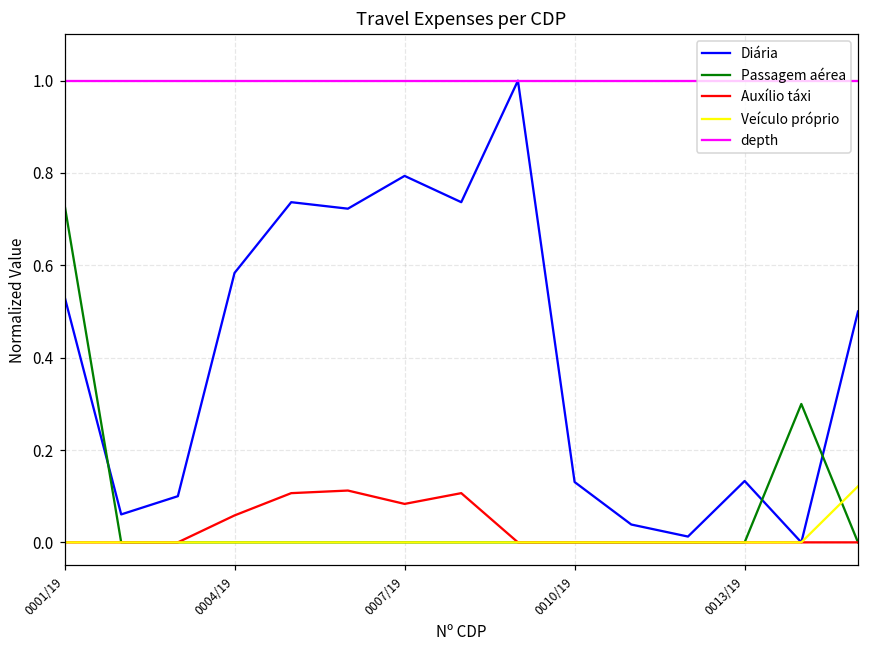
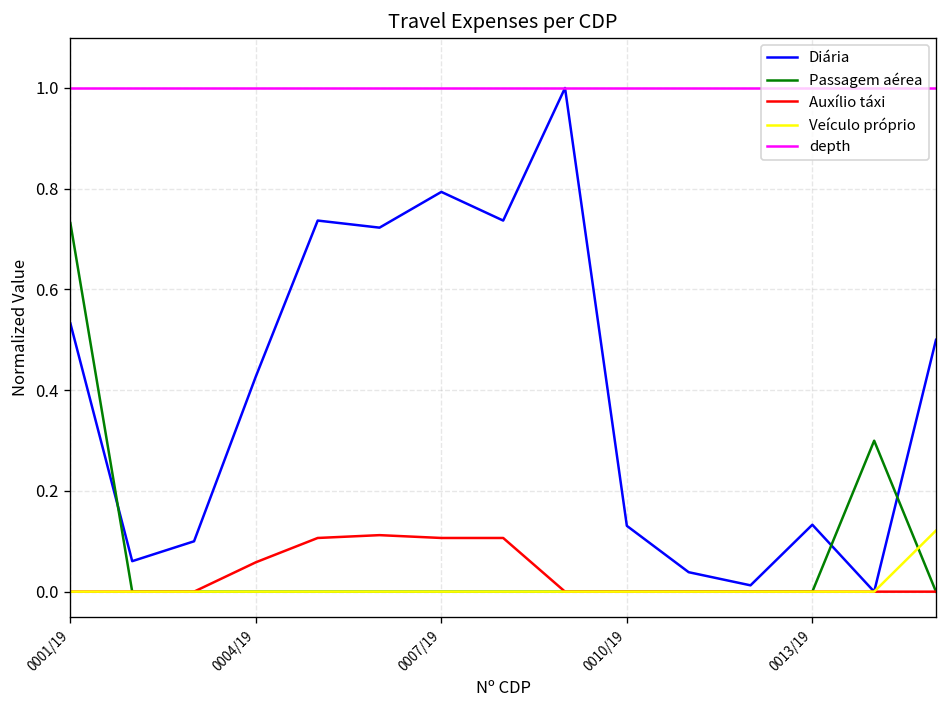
  {
    "Diária": {
      "0001/19": 0.53,
-     "0004/19": 0.58,
+     "0004/19": 0.43,
      "0007/19": 0.79,
      "0010/19": 0.13,
      "0013/19": 0.13
    },
    "Passagem aérea": {
      "0001/19": 0.73
    },
    "Auxílio táxi": {
      "0004/19": 0.06,
-     "0007/19": 0.08
+     "0007/19": 0.11
    },
    "depth": {
      "0001/19": 1.00,
      "0004/19": 1.00,
      "0007/19": 1.00,
      "0010/19": 1.00
    }
  }
